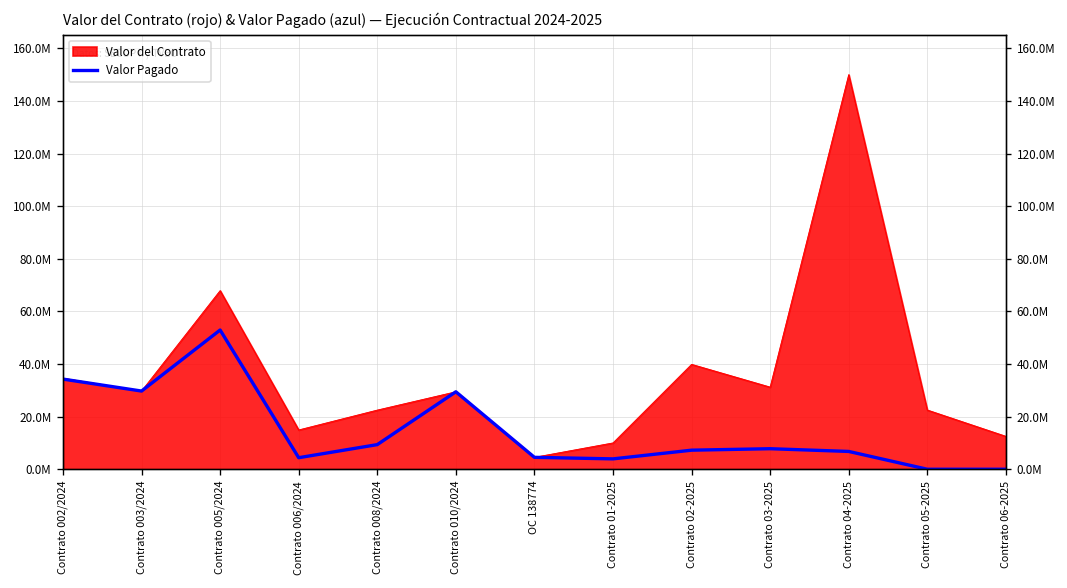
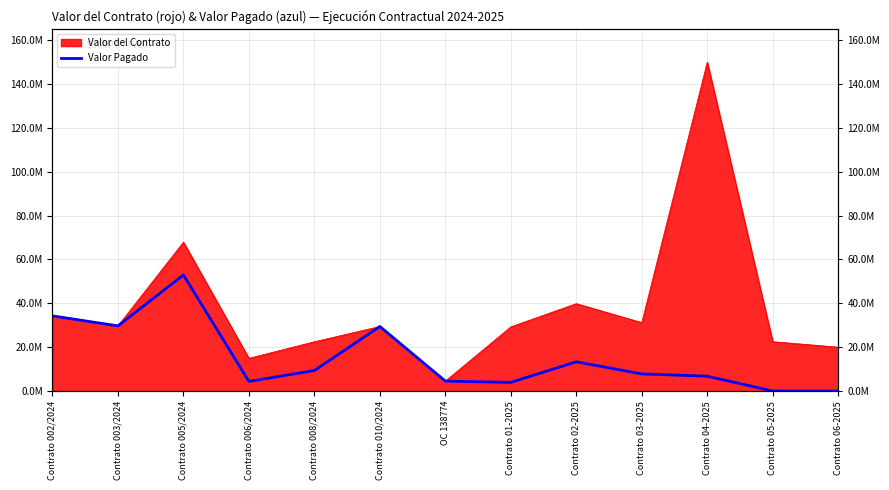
  {
    "Valor del Contrato": {
      "Contrato 005/2024": 68000000,
      "Contrato 006/2024": 15000000,
      "Contrato 008/2024": 22000000,
-     "Contrato 01-2025": 10000000,
+     "Contrato 01-2025": 29000000,
      "Contrato 02-2025": 40000000,
      "Contrato 03-2025": 31000000,
      "Contrato 04-2025": 150000000,
      "Contrato 05-2025": 23000000,
-     "Contrato 06-2025": 12000000
+     "Contrato 06-2025": 20000000
    },
    "Valor Pagado": {
      "Contrato 005/2024": 53000000,
      "Contrato 006/2024": 4000000,
      "Contrato 008/2024": 9000000,
      "Contrato 01-2025": 4000000,
-     "Contrato 02-2025": 7000000,
+     "Contrato 02-2025": 13000000,
      "Contrato 03-2025": 8000000,
      "Contrato 04-2025": 7000000,
      "Contrato 05-2025": 0,
      "Contrato 06-2025": 0
    }
  }
